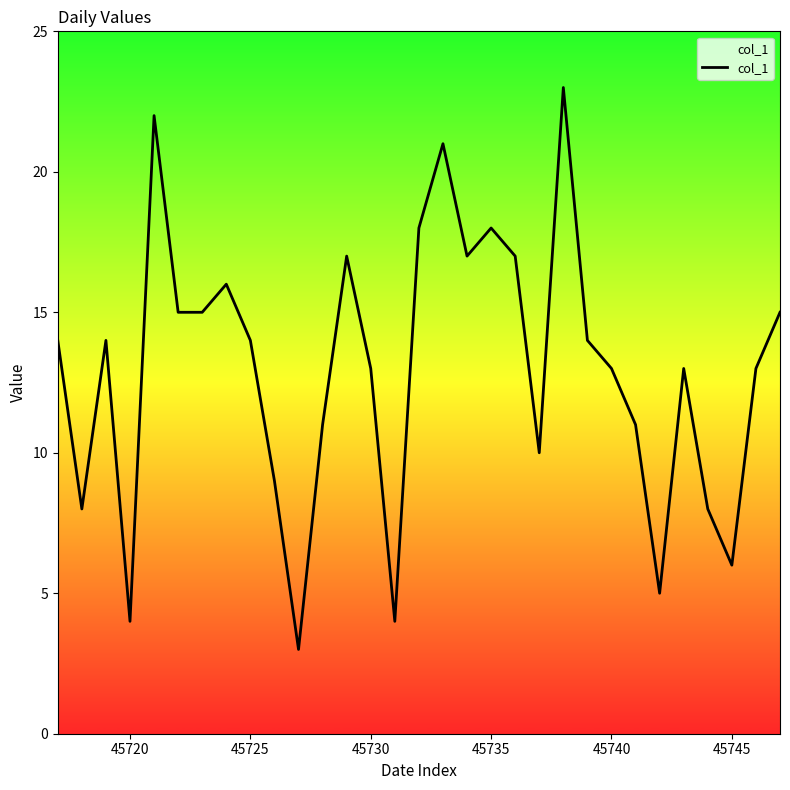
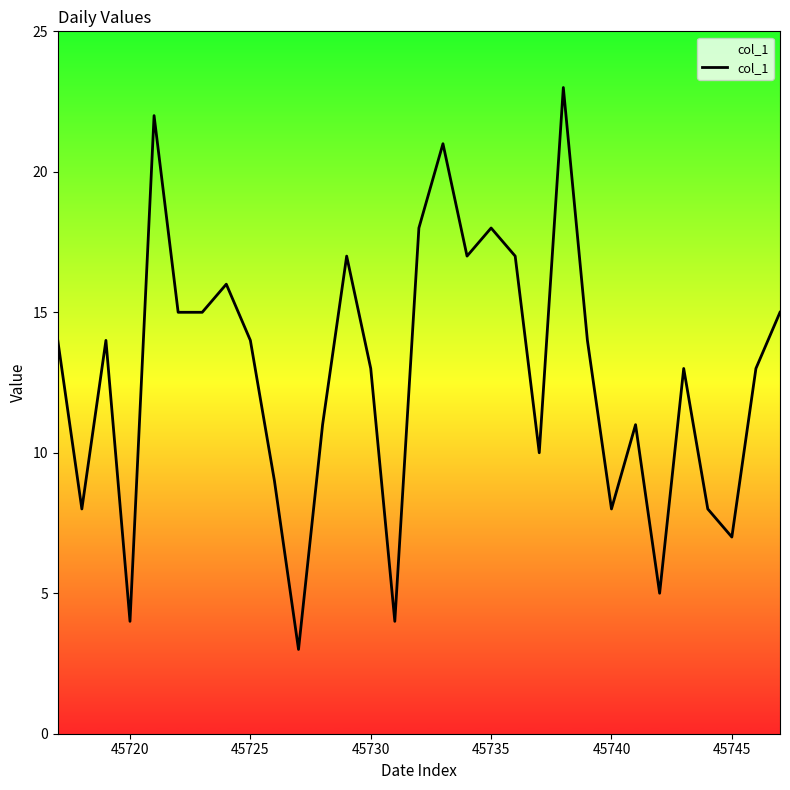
  {
    "45720": 4,
    "45725": 14,
    "45730": 13,
    "45735": 18,
-   "45740": 13,
-   "45745": 6
+   "45740": 8,
+   "45745": 7
  }
